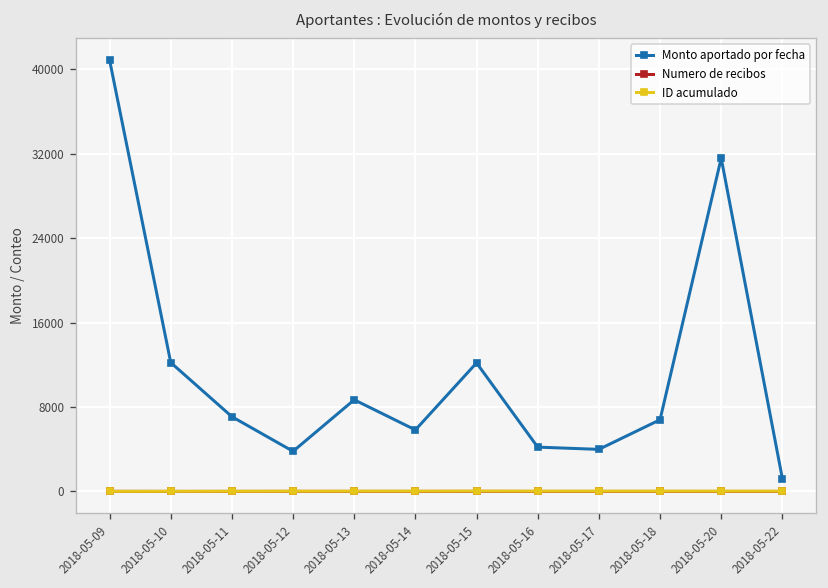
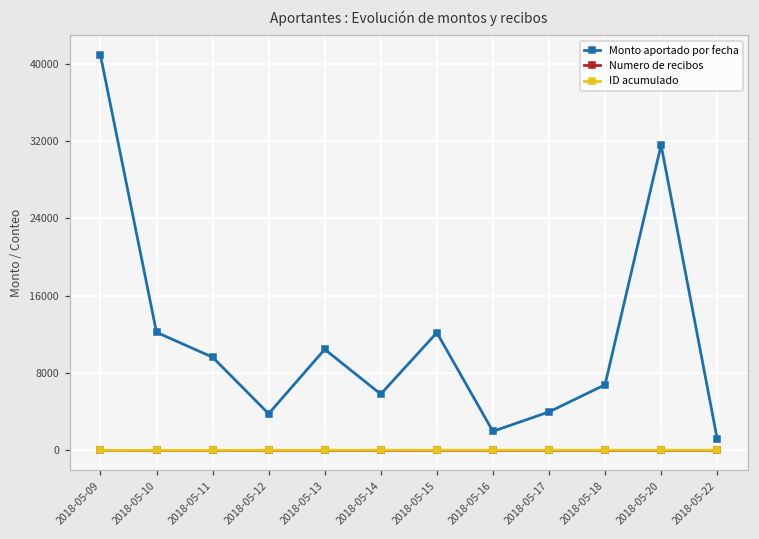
  {
    "Monto aportado por fecha": {
      "2018-05-09": 41000,
      "2018-05-10": 12000,
-     "2018-05-11": 7000,
+     "2018-05-11": 10000,
      "2018-05-12": 4000,
-     "2018-05-13": 9000,
+     "2018-05-13": 10000,
      "2018-05-14": 6000,
      "2018-05-15": 12000,
-     "2018-05-16": 4000,
+     "2018-05-16": 2000,
      "2018-05-17": 4000,
      "2018-05-18": 7000,
      "2018-05-20": 32000,
      "2018-05-22": 1000
    }
  }
